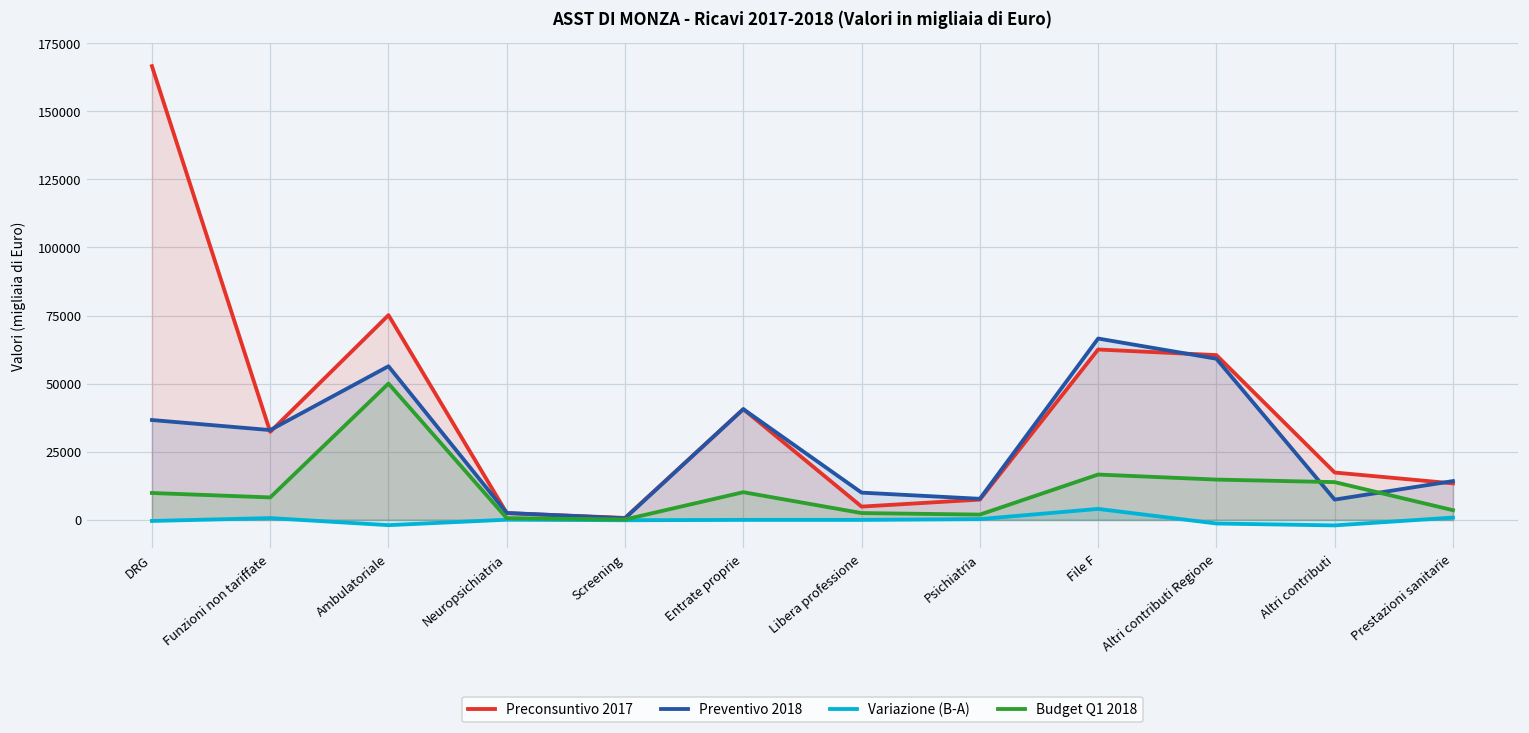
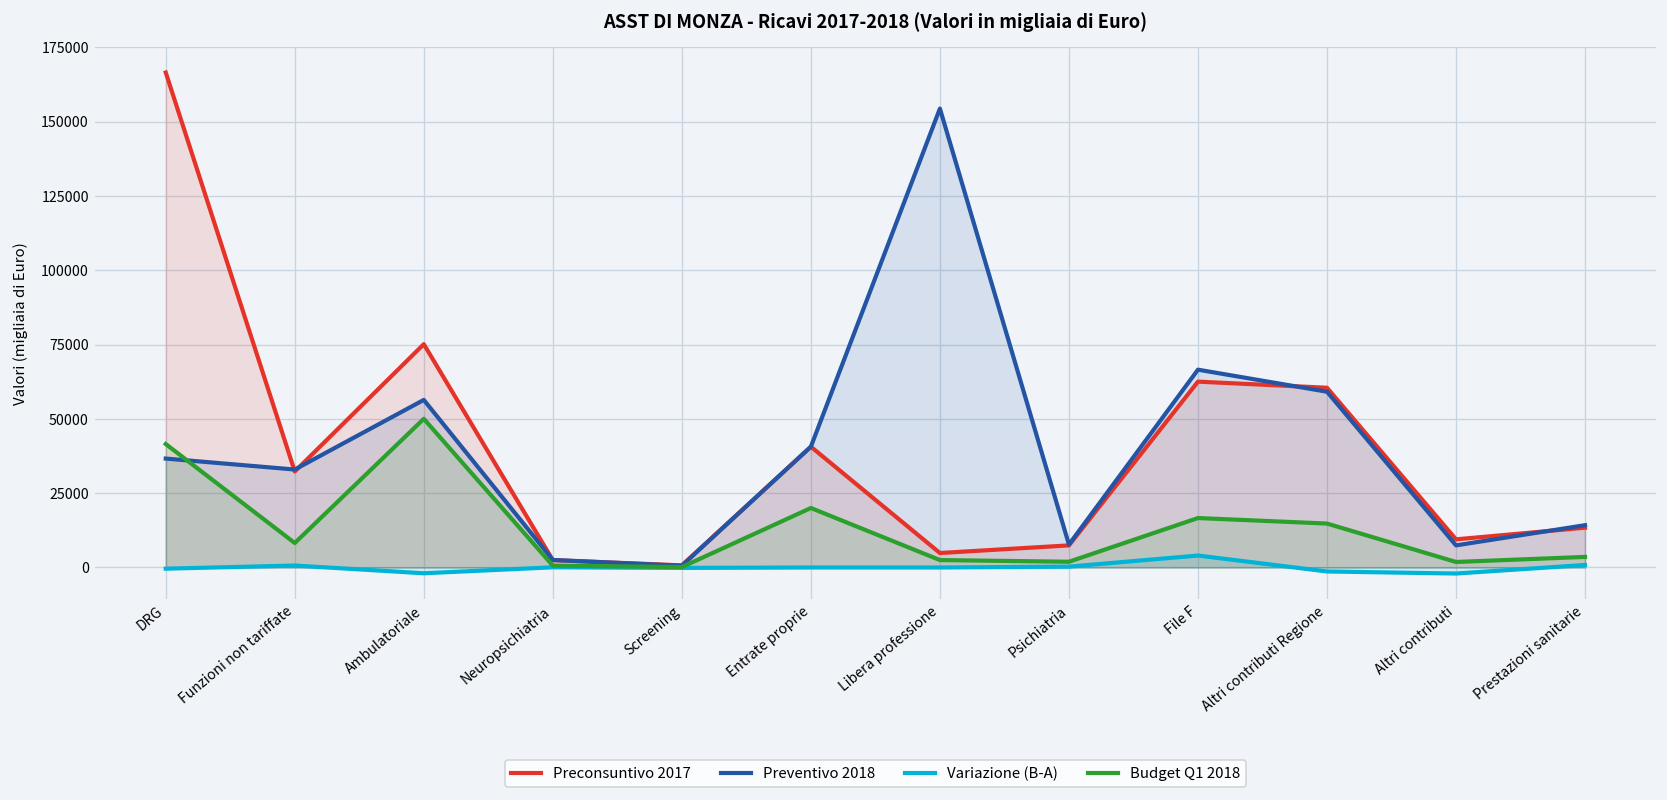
  {
    "Preconsuntivo 2017": {
      "DRG": 167000,
      "Ambulatoriale": 75000,
      "Libera professione": 5000,
      "File F": 63000,
      "Altri contributi Regione": 60000,
-     "Altri contributi": 17000
+     "Altri contributi": 9000
    },
    "Preventivo 2018": {
      "DRG": 37000,
      "Ambulatoriale": 56000,
-     "Libera professione": 10000,
+     "Libera professione": 154000,
      "File F": 67000,
      "Altri contributi Regione": 59000,
      "Altri contributi": 7000
    },
    "Budget Q1 2018": {
-     "DRG": 10000,
+     "DRG": 42000,
      "Funzioni non tariffate": 8000,
      "Ambulatoriale": 50000,
-     "Entrate proprie": 10000,
+     "Entrate proprie": 20000,
      "Libera professione": 3000,
      "Psichiatria": 2000,
      "File F": 17000,
      "Altri contributi Regione": 15000,
-     "Altri contributi": 14000,
+     "Altri contributi": 2000,
      "Prestazioni sanitarie": 4000
    }
  }
